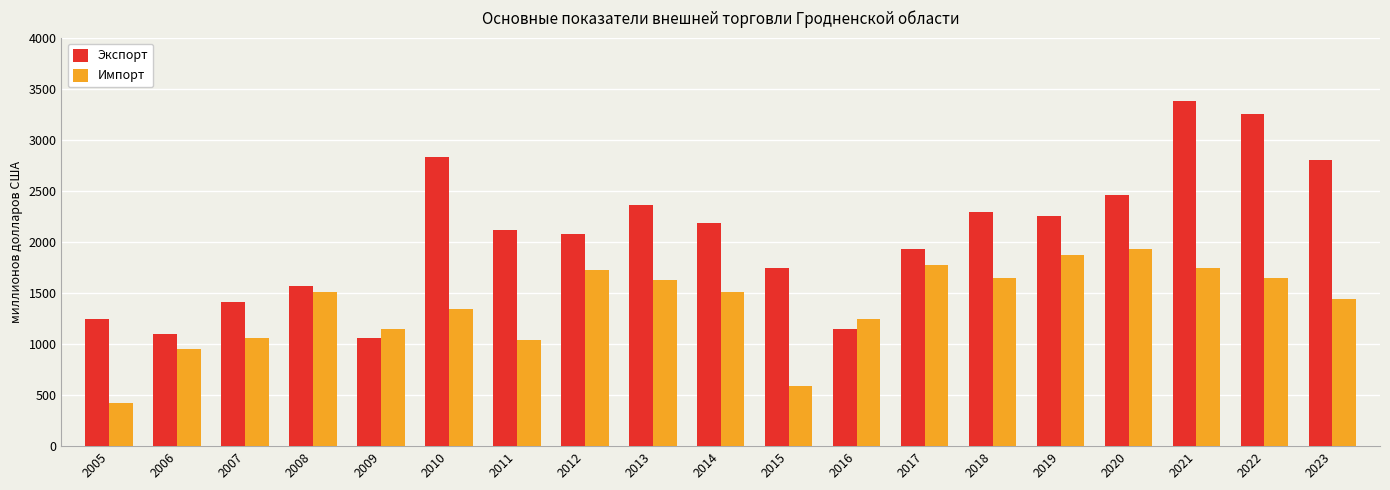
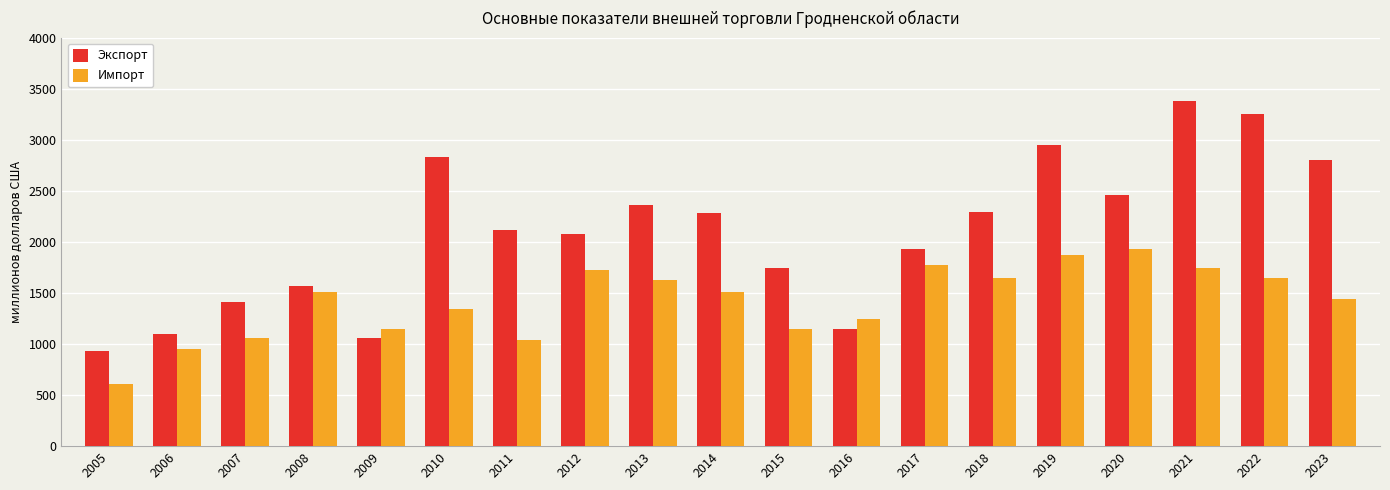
  {
    "Экспорт": {
-     "2005": 1240,
+     "2005": 930,
      "2006": 1100,
      "2007": 1410,
      "2008": 1560,
      "2009": 1060,
      "2010": 2830,
      "2011": 2110,
      "2012": 2080,
      "2013": 2360,
-     "2014": 2190,
+     "2014": 2280,
      "2015": 1740,
      "2016": 1140,
      "2017": 1930,
      "2018": 2290,
-     "2019": 2250,
+     "2019": 2950,
      "2020": 2460,
      "2021": 3380,
      "2022": 3250,
      "2023": 2810
    },
    "Импорт": {
-     "2005": 420,
+     "2005": 600,
      "2006": 950,
      "2007": 1060,
      "2008": 1510,
      "2009": 1150,
      "2010": 1340,
      "2011": 1040,
      "2012": 1730,
      "2013": 1620,
      "2014": 1510,
-     "2015": 580,
+     "2015": 1150,
      "2016": 1240,
      "2017": 1770,
      "2018": 1640,
      "2019": 1870,
      "2020": 1930,
      "2021": 1740,
      "2022": 1640,
      "2023": 1440
    }
  }
